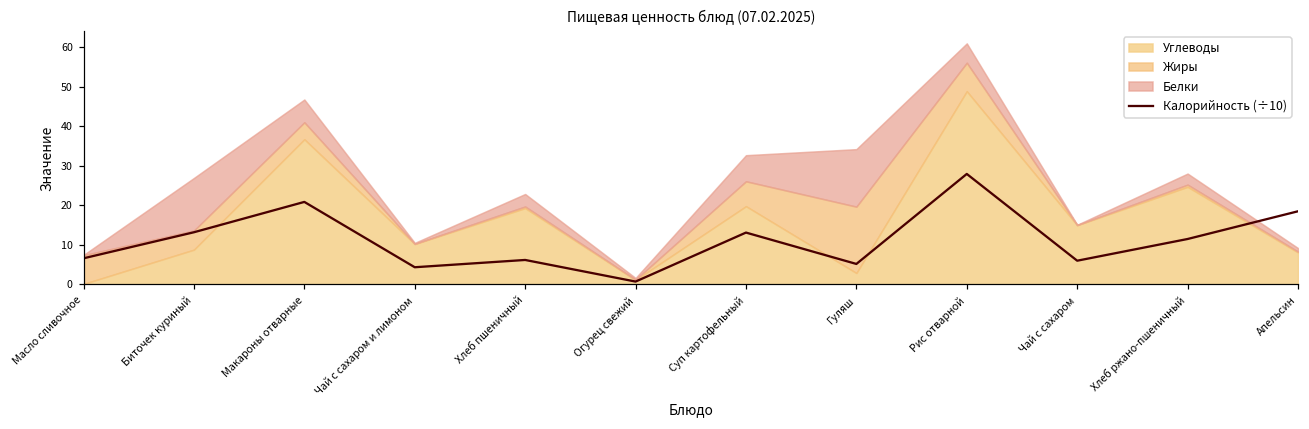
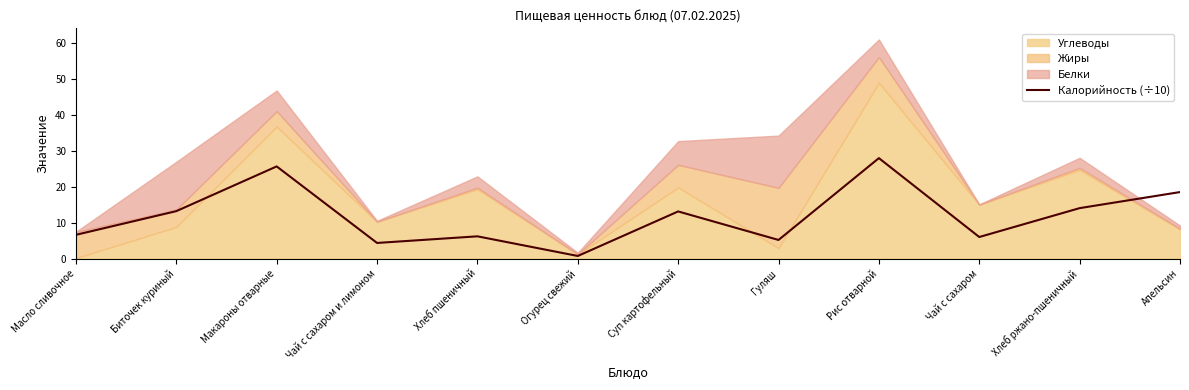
  {
    "Калорийность (÷10)": {
      "Масло сливочное": 7,
-     "Макароны отварные": 21,
+     "Макароны отварные": 26,
      "Чай с сахаром и лимоном": 4,
      "Хлеб пшеничный": 6,
      "Суп картофельный": 13,
      "Гуляш": 5,
      "Рис отварной": 28,
      "Чай с сахаром": 6,
-     "Хлеб ржано-пшеничный": 11,
+     "Хлеб ржано-пшеничный": 14,
      "Апельсин": 19
    }
  }
